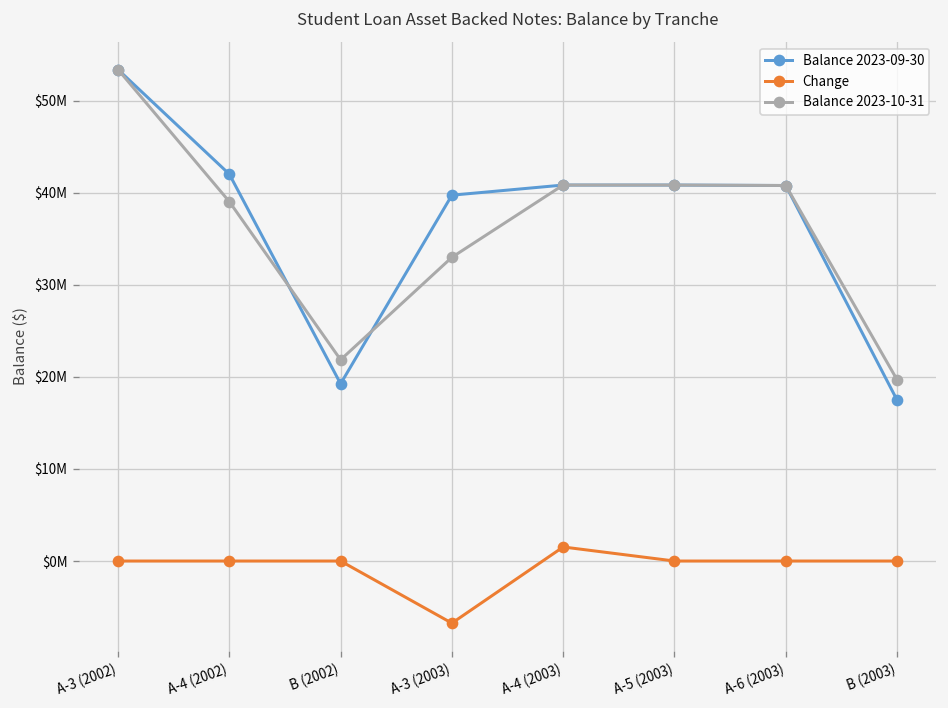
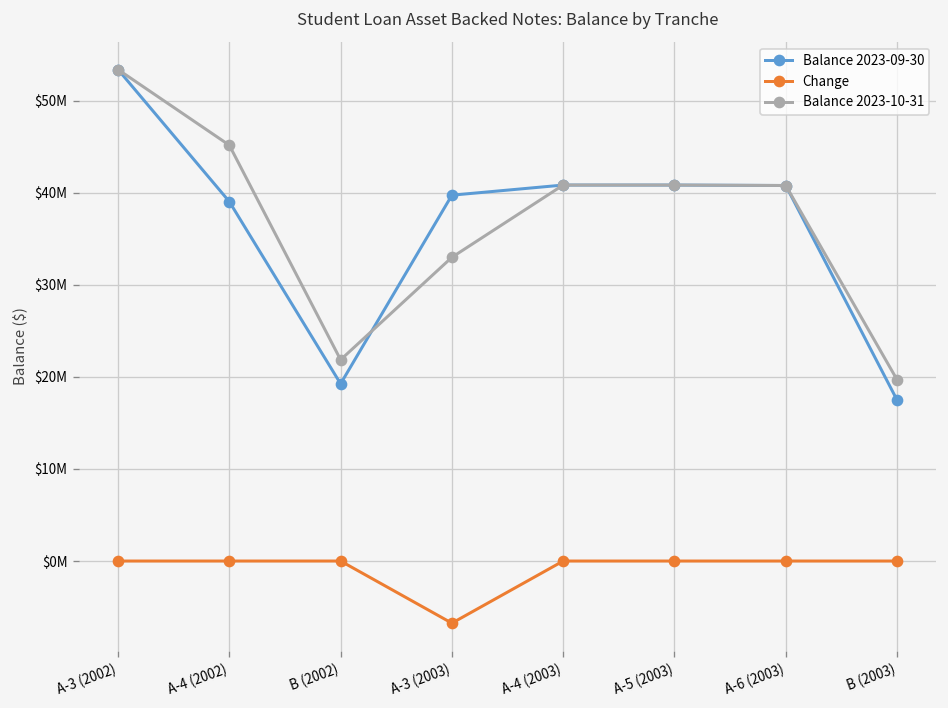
  {
    "Balance 2023-09-30": {
-     "A-4 (2002)": "$42000000",
+     "A-4 (2002)": "$39000000",
      "B (2002)": "$19000000",
      "A-3 (2003)": "$40000000",
      "B (2003)": "$17000000"
    },
    "Change": {
      "A-3 (2002)": "$0",
      "A-4 (2002)": "$0",
      "B (2002)": "$0",
      "A-3 (2003)": "$-7000000",
-     "A-4 (2003)": "$2000000",
+     "A-4 (2003)": "$0",
      "A-5 (2003)": "$0",
      "A-6 (2003)": "$0",
      "B (2003)": "$0"
    },
    "Balance 2023-10-31": {
-     "A-4 (2002)": "$39000000",
+     "A-4 (2002)": "$45000000",
      "B (2002)": "$22000000",
      "A-3 (2003)": "$33000000",
      "B (2003)": "$20000000"
    }
  }
